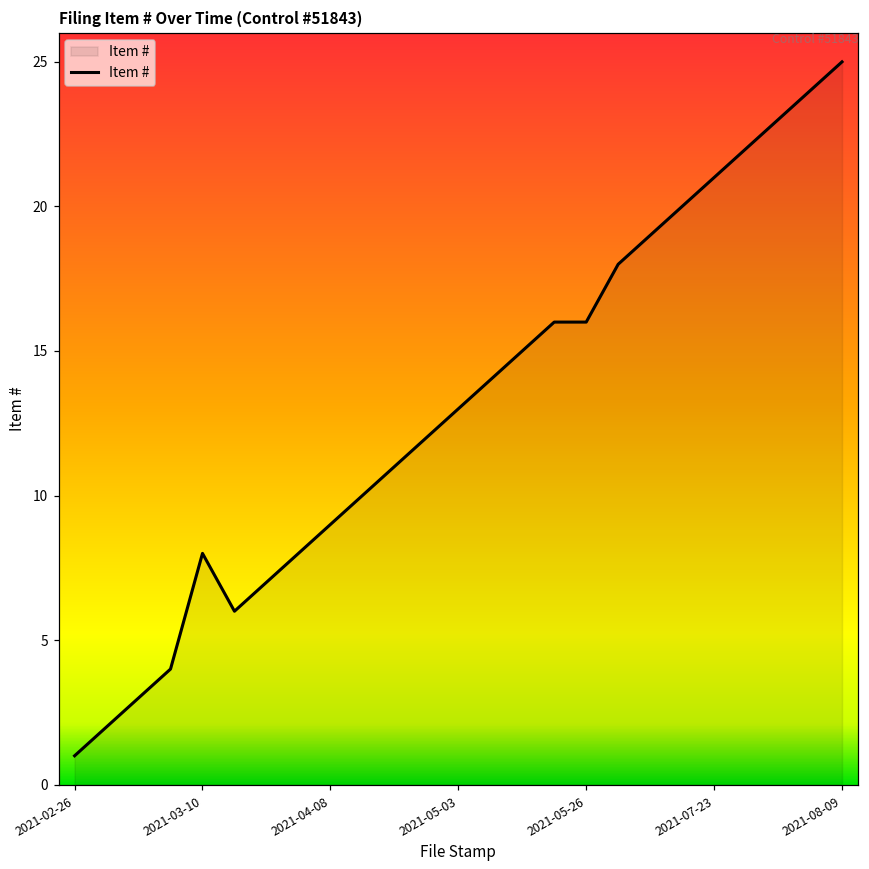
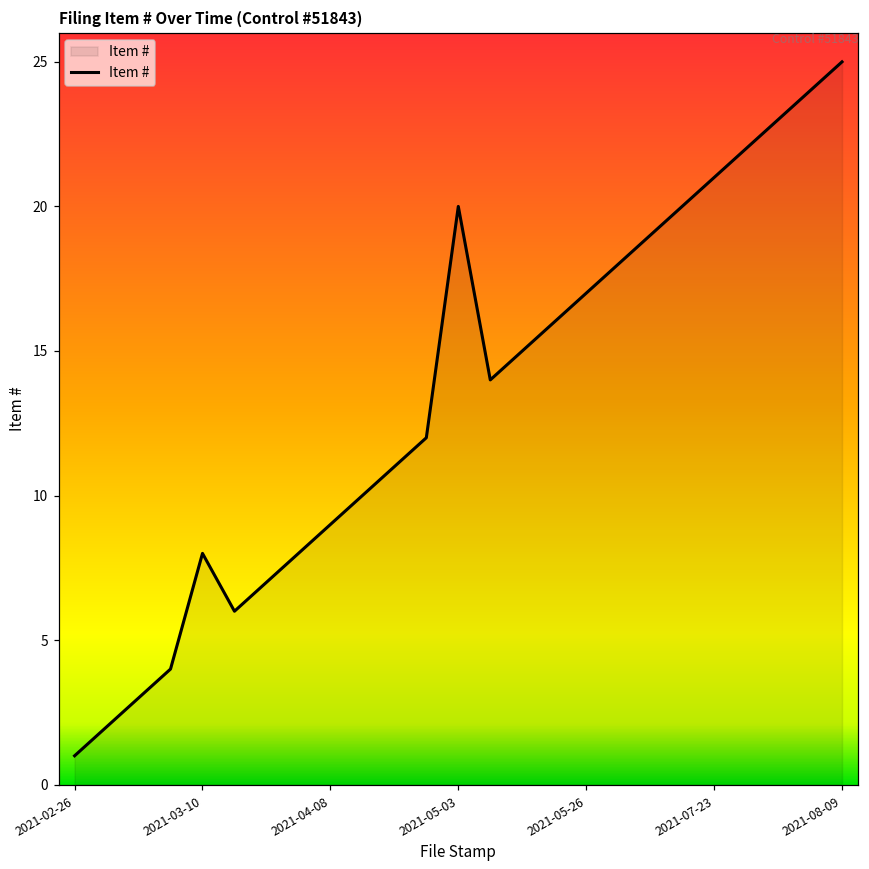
  {
    "2021-02-26": 1,
    "2021-03-10": 8,
-   "2021-05-03": 13,
-   "2021-05-26": 16
+   "2021-05-03": 20,
+   "2021-05-26": 17
  }
